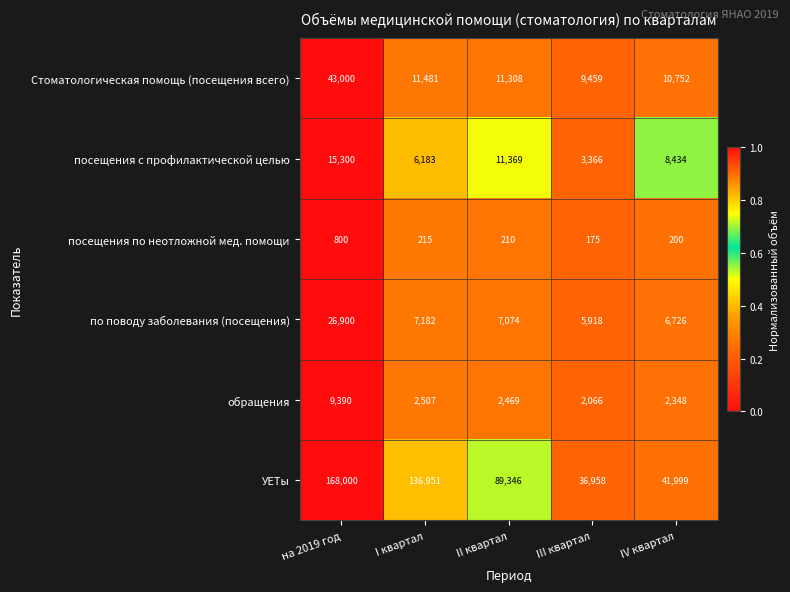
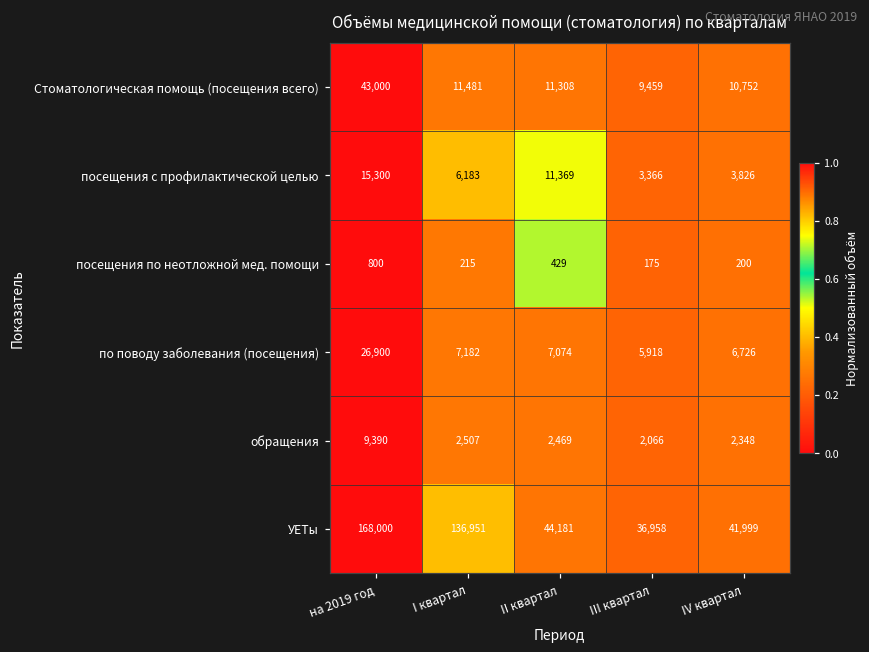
  {
    "Стоматологическая помощь (посещения всего)": {
      "на 2019 год": "43,000",
      "I квартал": "11,481",
      "II квартал": "11,308",
      "III квартал": "9,459",
      "IV квартал": "10,752"
    },
    "посещения с профилактической целью": {
      "на 2019 год": "15,300",
      "I квартал": "6,183",
      "II квартал": "11,369",
      "III квартал": "3,366",
-     "IV квартал": "8,434"
+     "IV квартал": "3,826"
    },
    "посещения по неотложной мед. помощи": {
      "на 2019 год": "800",
      "I квартал": "215",
-     "II квартал": "210",
+     "II квартал": "429",
      "III квартал": "175",
      "IV квартал": "200"
    },
    "по поводу заболевания (посещения)": {
      "на 2019 год": "26,900",
      "I квартал": "7,182",
      "II квартал": "7,074",
      "III квартал": "5,918",
      "IV квартал": "6,726"
    },
    "обращения": {
      "на 2019 год": "9,390",
      "I квартал": "2,507",
      "II квартал": "2,469",
      "III квартал": "2,066",
      "IV квартал": "2,348"
    },
    "УЕТы": {
      "на 2019 год": "168,000",
      "I квартал": "136,951",
-     "II квартал": "89,346",
+     "II квартал": "44,181",
      "III квартал": "36,958",
      "IV квартал": "41,999"
    }
  }
